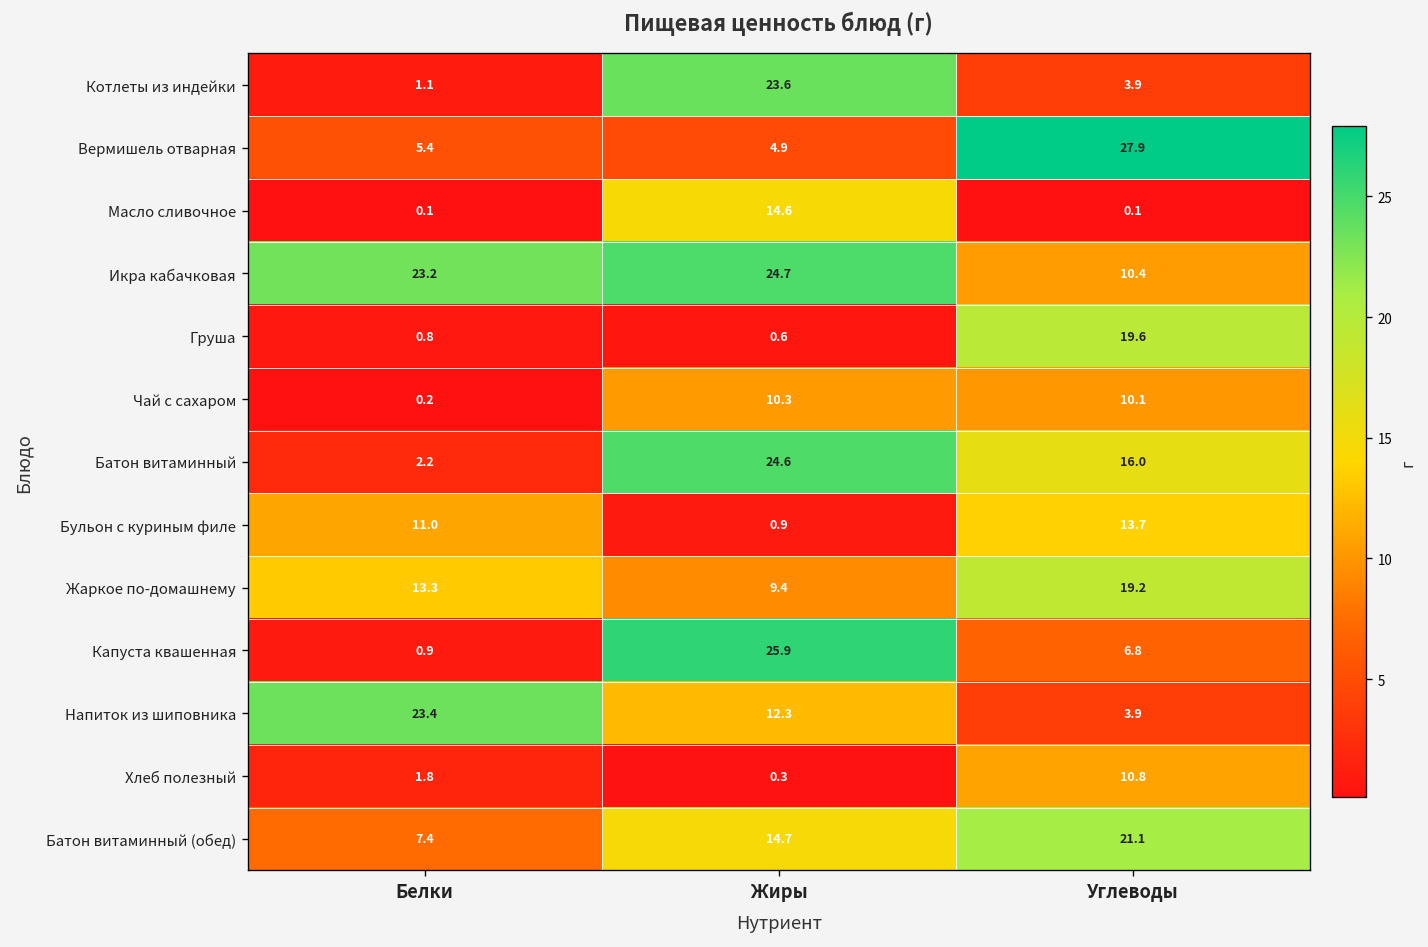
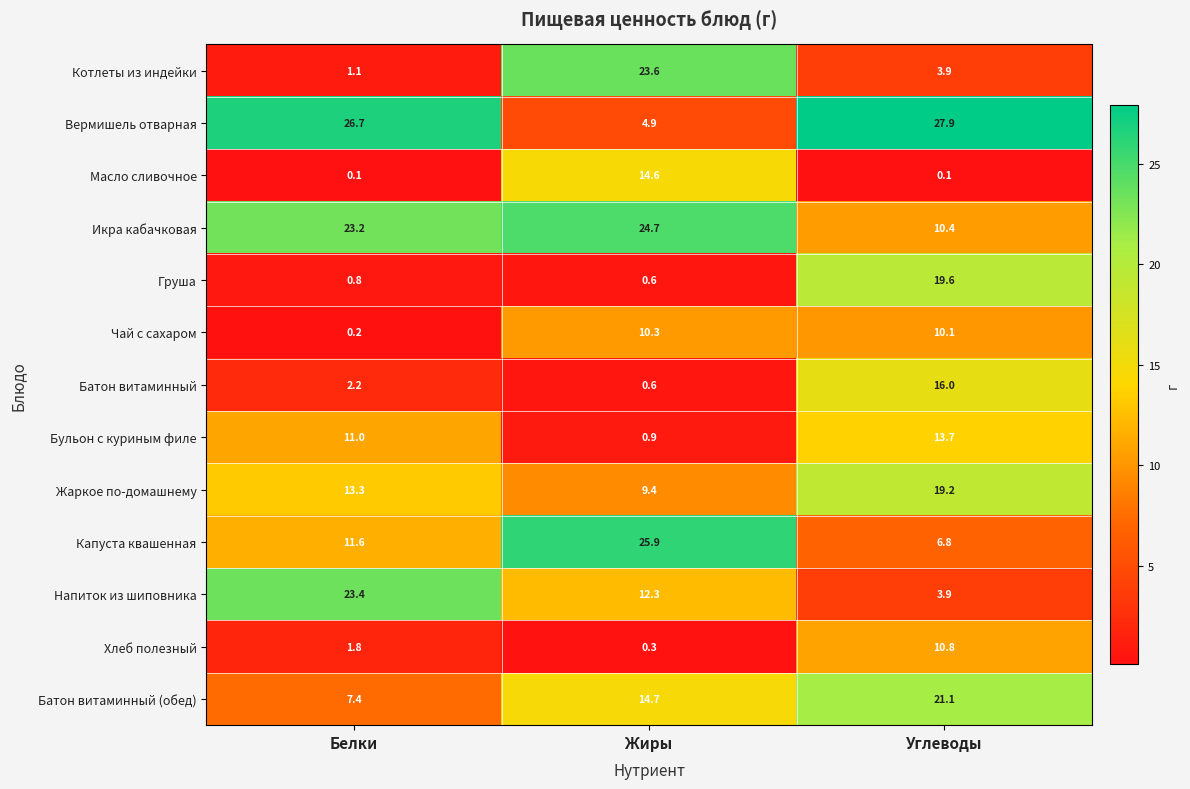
  {
    "Котлеты из индейки": {
      "Белки": 1.1,
      "Жиры": 23.6,
      "Углеводы": 3.9
    },
    "Вермишель отварная": {
-     "Белки": 5.4,
+     "Белки": 26.7,
      "Жиры": 4.9,
      "Углеводы": 27.9
    },
    "Масло сливочное": {
      "Белки": 0.1,
      "Жиры": 14.6,
      "Углеводы": 0.1
    },
    "Икра кабачковая": {
      "Белки": 23.2,
      "Жиры": 24.7,
      "Углеводы": 10.4
    },
    "Груша": {
      "Белки": 0.8,
      "Жиры": 0.6,
      "Углеводы": 19.6
    },
    "Чай с сахаром": {
      "Белки": 0.2,
      "Жиры": 10.3,
      "Углеводы": 10.1
    },
    "Батон витаминный": {
      "Белки": 2.2,
-     "Жиры": 24.6,
+     "Жиры": 0.6,
      "Углеводы": 16.0
    },
    "Бульон с куриным филе": {
      "Белки": 11.0,
      "Жиры": 0.9,
      "Углеводы": 13.7
    },
    "Жаркое по-домашнему": {
      "Белки": 13.3,
      "Жиры": 9.4,
      "Углеводы": 19.2
    },
    "Капуста квашенная": {
-     "Белки": 0.9,
+     "Белки": 11.6,
      "Жиры": 25.9,
      "Углеводы": 6.8
    },
    "Напиток из шиповника": {
      "Белки": 23.4,
      "Жиры": 12.3,
      "Углеводы": 3.9
    },
    "Хлеб полезный": {
      "Белки": 1.8,
      "Жиры": 0.3,
      "Углеводы": 10.8
    },
    "Батон витаминный (обед)": {
      "Белки": 7.4,
      "Жиры": 14.7,
      "Углеводы": 21.1
    }
  }
